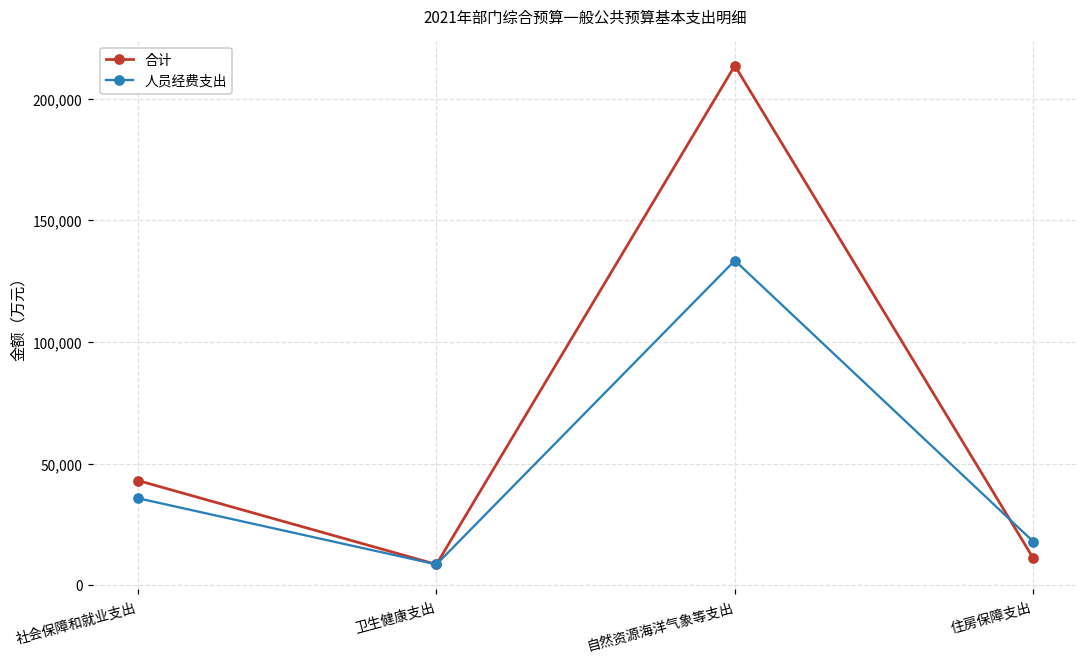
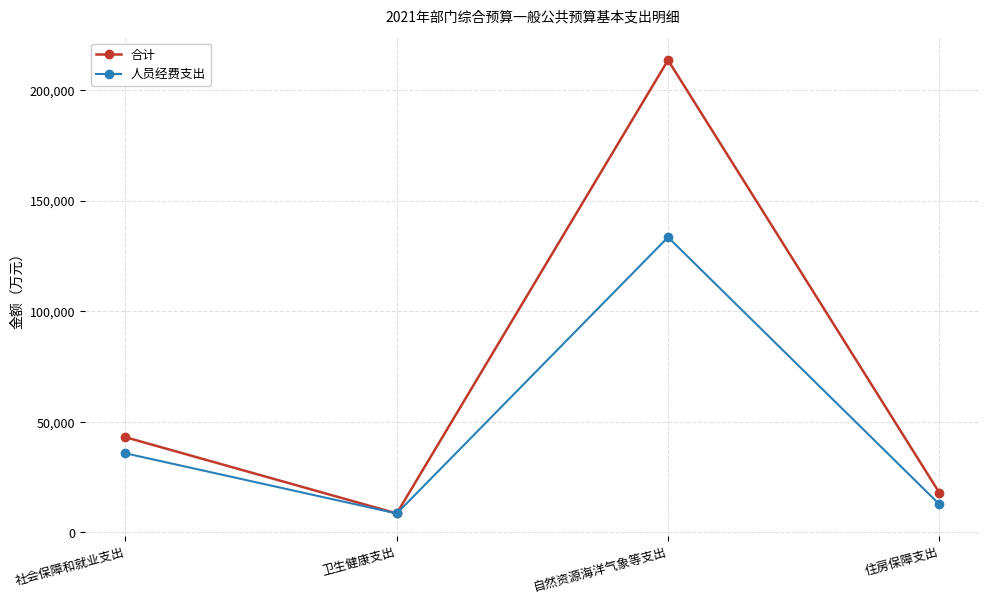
  {
    "合计": {
      "社会保障和就业支出": "43,000",
      "自然资源海洋气象等支出": "214,000",
-     "住房保障支出": "11,000"
+     "住房保障支出": "18,000"
    },
    "人员经费支出": {
      "社会保障和就业支出": "36,000",
      "自然资源海洋气象等支出": "134,000",
-     "住房保障支出": "18,000"
+     "住房保障支出": "13,000"
    }
  }
